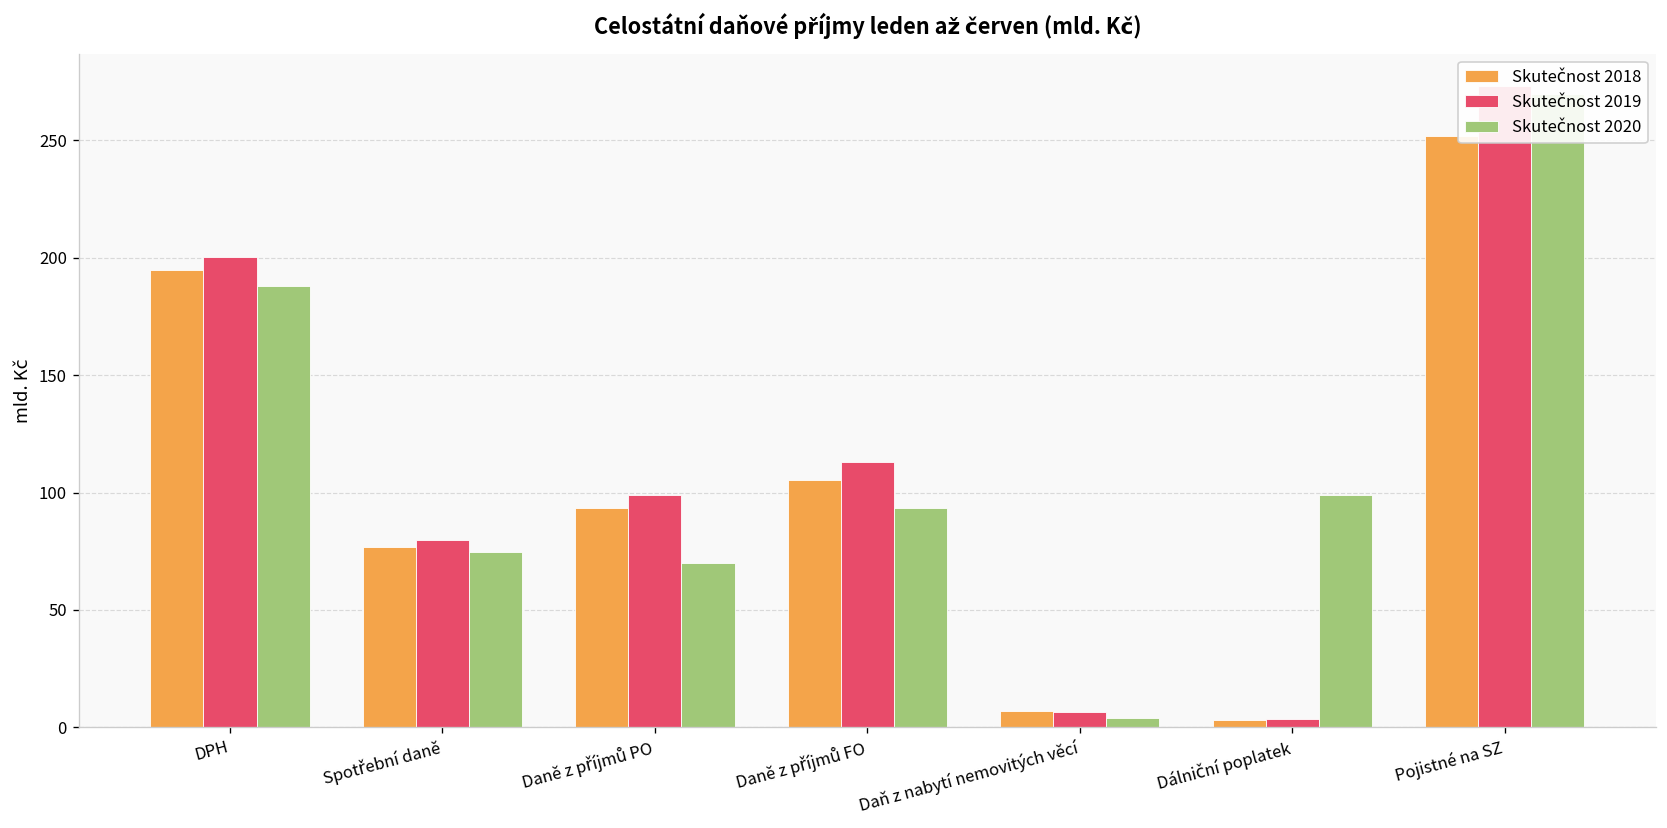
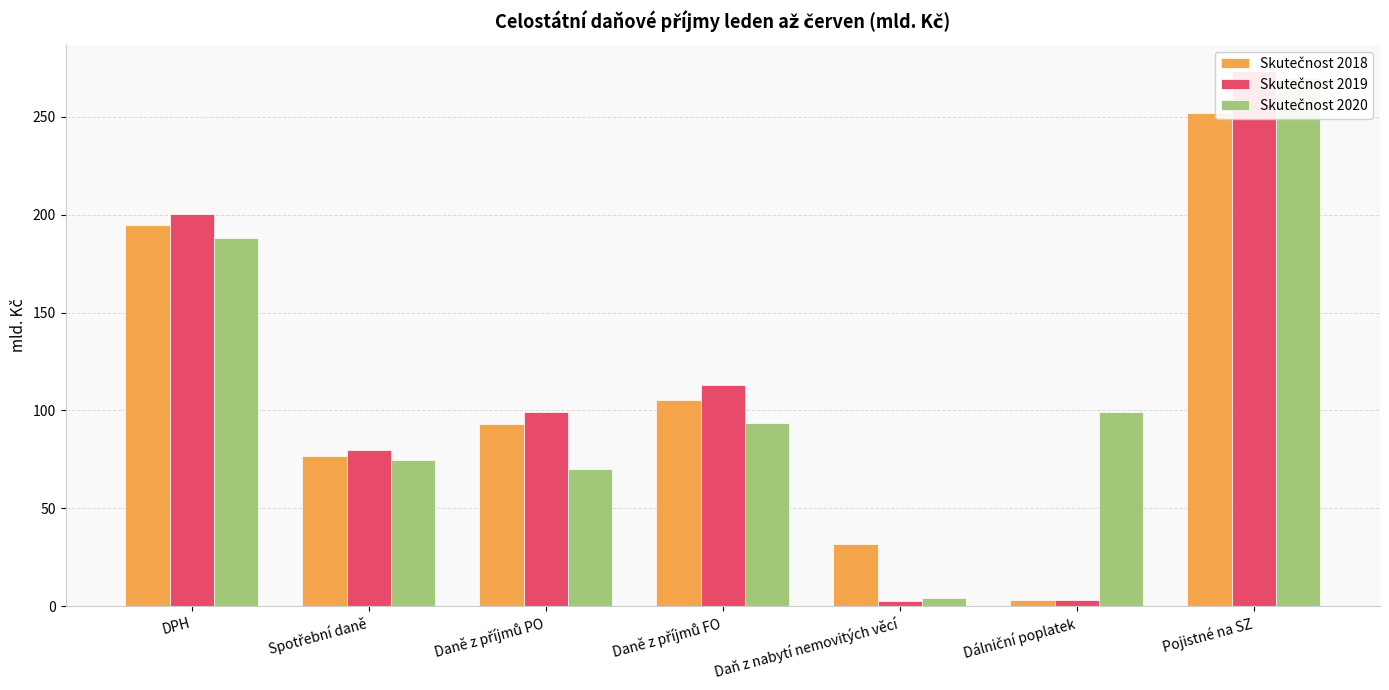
  {
    "Skutečnost 2018": {
      "DPH": 194,
      "Spotřební daně": 77,
      "Daně z příjmů PO": 93,
      "Daně z příjmů FO": 105,
-     "Daň z nabytí nemovitých věcí": 7,
+     "Daň z nabytí nemovitých věcí": 32,
      "Dálniční poplatek": 3,
      "Pojistné na SZ": 252
    },
    "Skutečnost 2019": {
      "DPH": 200,
      "Spotřební daně": 80,
      "Daně z příjmů PO": 99,
      "Daně z příjmů FO": 113,
-     "Daň z nabytí nemovitých věcí": 7,
+     "Daň z nabytí nemovitých věcí": 2,
      "Dálniční poplatek": 3
    },
    "Skutečnost 2020": {
      "DPH": 188,
      "Spotřební daně": 75,
      "Daně z příjmů PO": 70,
      "Daně z příjmů FO": 93,
      "Daň z nabytí nemovitých věcí": 4,
      "Dálniční poplatek": 99
    }
  }
